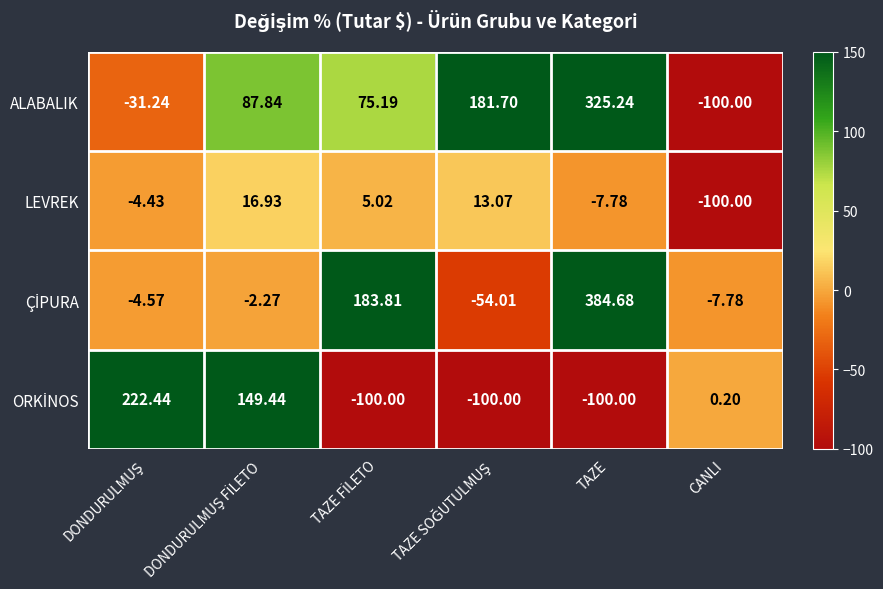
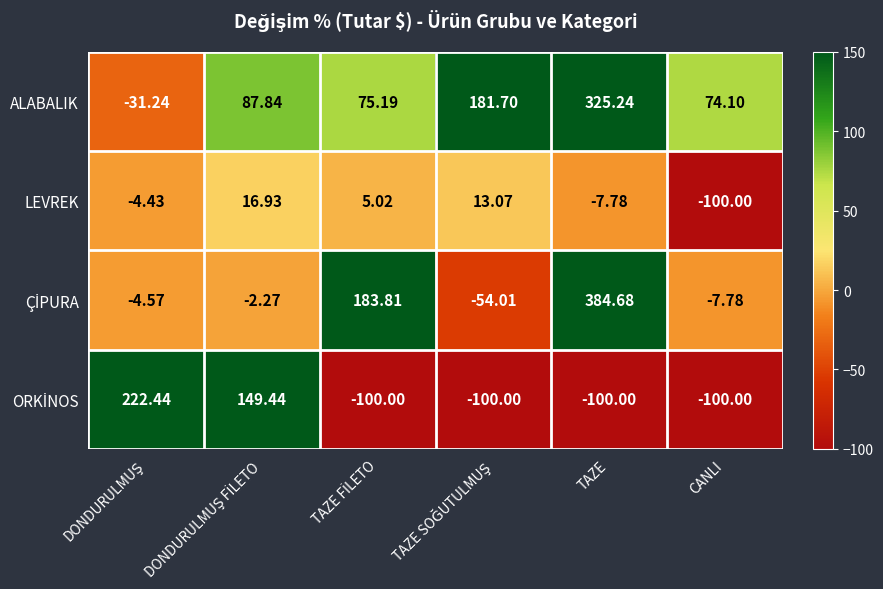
  {
    "ALABALIK": {
      "DONDURULMUŞ": -31.24,
      "DONDURULMUŞ FİLETO": 87.84,
      "TAZE FİLETO": 75.19,
      "TAZE SOĞUTULMUŞ": 181.70,
      "TAZE": 325.24,
-     "CANLI": -100.00
+     "CANLI": 74.10
    },
    "LEVREK": {
      "DONDURULMUŞ": -4.43,
      "DONDURULMUŞ FİLETO": 16.93,
      "TAZE FİLETO": 5.02,
      "TAZE SOĞUTULMUŞ": 13.07,
      "TAZE": -7.78,
      "CANLI": -100.00
    },
    "ÇİPURA": {
      "DONDURULMUŞ": -4.57,
      "DONDURULMUŞ FİLETO": -2.27,
      "TAZE FİLETO": 183.81,
      "TAZE SOĞUTULMUŞ": -54.01,
      "TAZE": 384.68,
      "CANLI": -7.78
    },
    "ORKİNOS": {
      "DONDURULMUŞ": 222.44,
      "DONDURULMUŞ FİLETO": 149.44,
      "TAZE FİLETO": -100.00,
      "TAZE SOĞUTULMUŞ": -100.00,
      "TAZE": -100.00,
-     "CANLI": 0.20
+     "CANLI": -100.00
    }
  }
